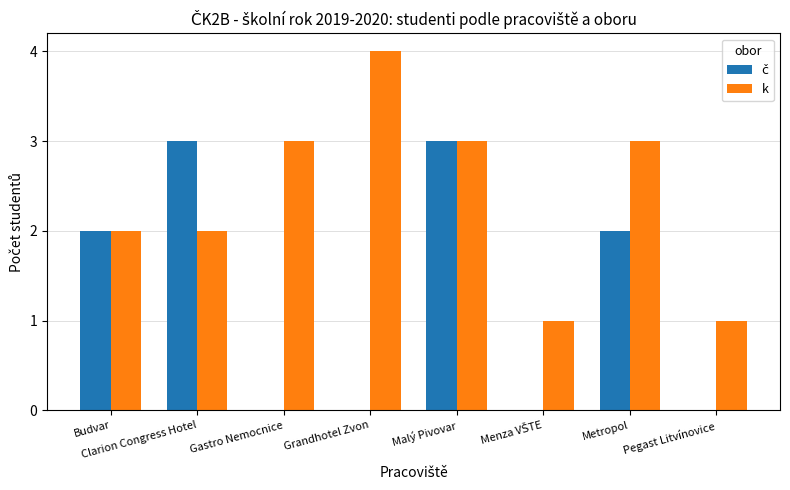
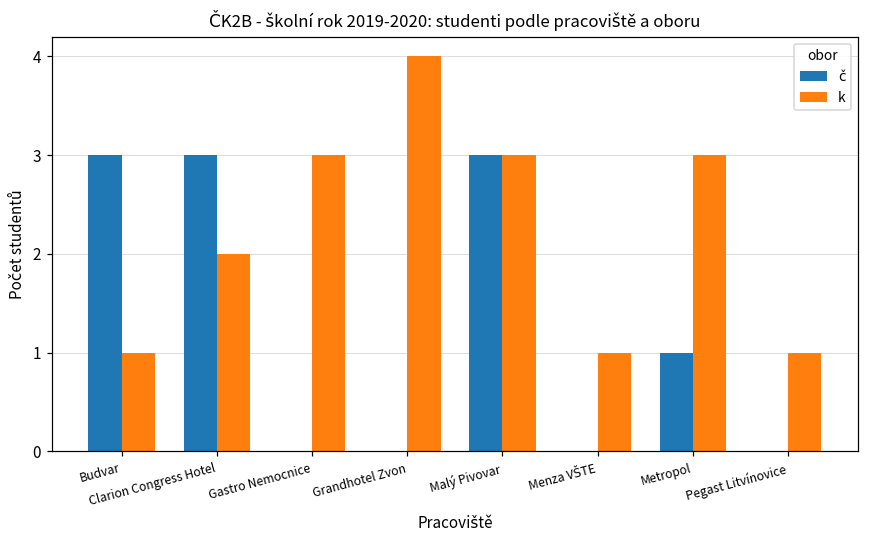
  {
    "č": {
-     "Budvar": 2,
+     "Budvar": 3,
      "Clarion Congress Hotel": 3,
      "Gastro Nemocnice": 0,
      "Grandhotel Zvon": 0,
      "Malý Pivovar": 3,
      "Menza VŠTE": 0,
-     "Metropol": 2,
+     "Metropol": 1,
      "Pegast Litvínovice": 0
    },
    "k": {
-     "Budvar": 2,
+     "Budvar": 1,
      "Clarion Congress Hotel": 2,
      "Gastro Nemocnice": 3,
      "Grandhotel Zvon": 4,
      "Malý Pivovar": 3,
      "Menza VŠTE": 1,
      "Metropol": 3,
      "Pegast Litvínovice": 1
    }
  }
